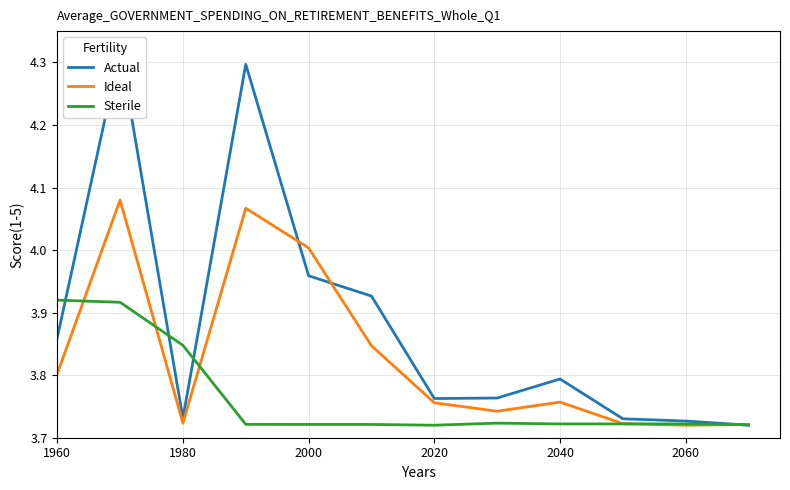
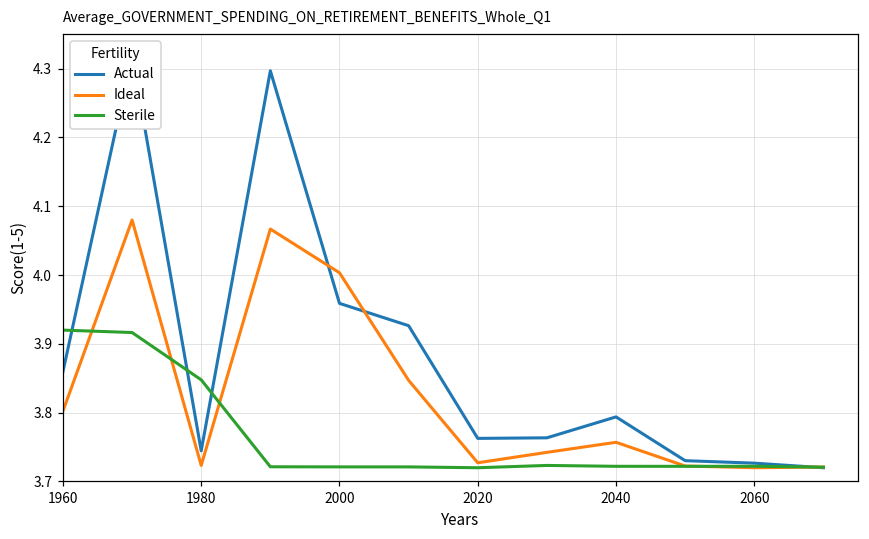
  {
    "Actual": {
      "1960": 3.86,
-     "1980": 3.73,
+     "1980": 3.74,
      "2000": 3.96,
      "2020": 3.76,
      "2040": 3.79,
      "2060": 3.73
    },
    "Ideal": {
      "1960": 3.80,
      "1980": 3.72,
      "2000": 4.00,
-     "2020": 3.76,
+     "2020": 3.73,
      "2040": 3.76
    },
    "Sterile": {
      "1960": 3.92,
      "1980": 3.85,
      "2000": 3.72,
      "2020": 3.72,
      "2040": 3.72
    }
  }
